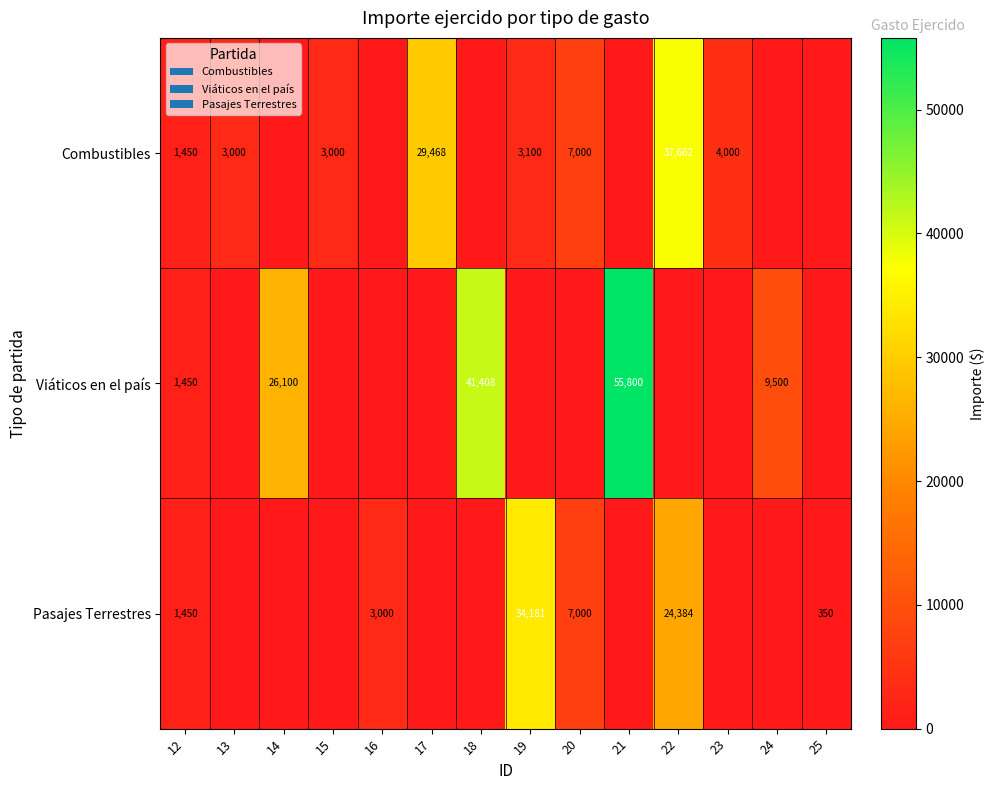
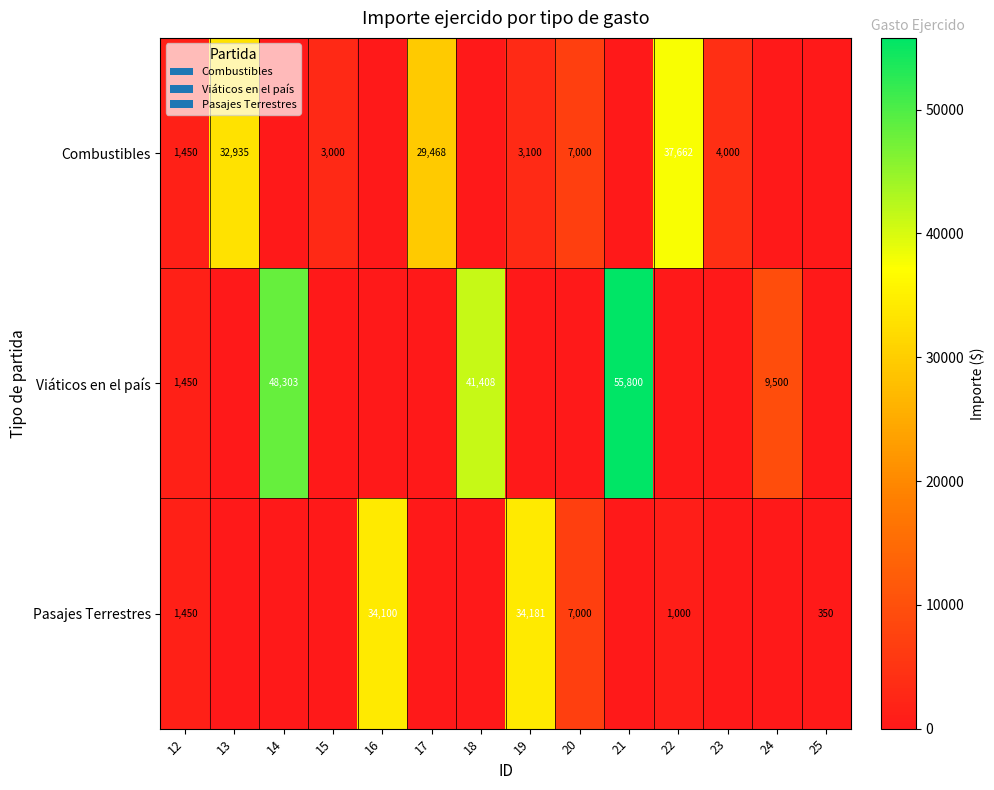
  {
    "Combustibles": {
      "12": "1,450",
-     "13": "3,000",
+     "13": "32,935",
      "15": "3,000",
      "17": "29,468",
      "19": "3,100",
      "20": "7,000",
      "22": "37,662",
      "23": "4,000"
    },
    "Viáticos en el país": {
      "12": "1,450",
-     "14": "26,100",
+     "14": "48,303",
      "18": "41,408",
      "21": "55,800",
      "24": "9,500"
    },
    "Pasajes Terrestres": {
      "12": "1,450",
-     "16": "3,000",
+     "16": "34,100",
      "19": "34,181",
      "20": "7,000",
-     "22": "24,384",
+     "22": "1,000",
      "25": "350"
    }
  }
